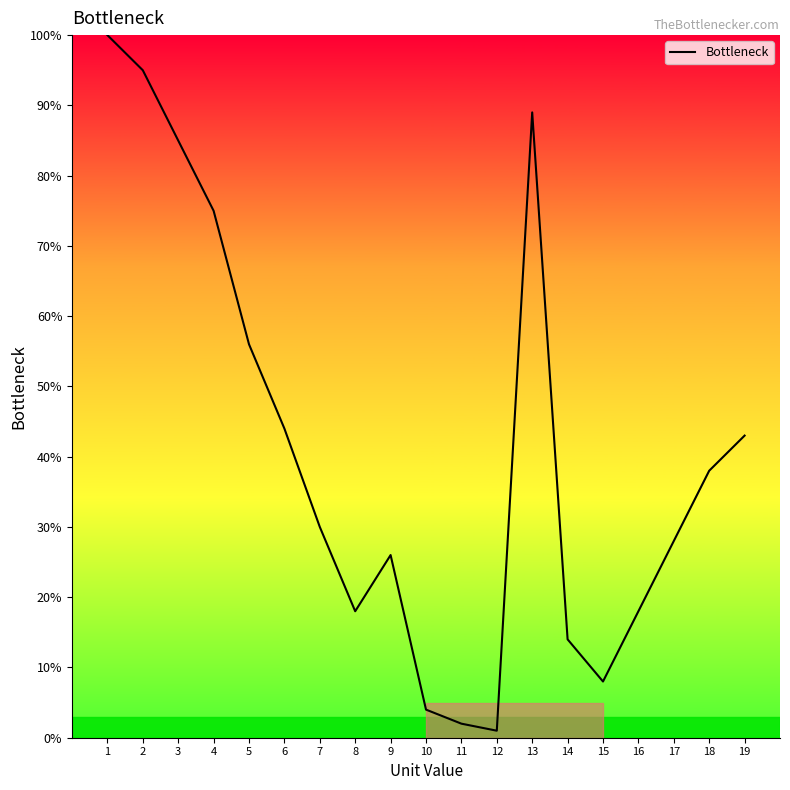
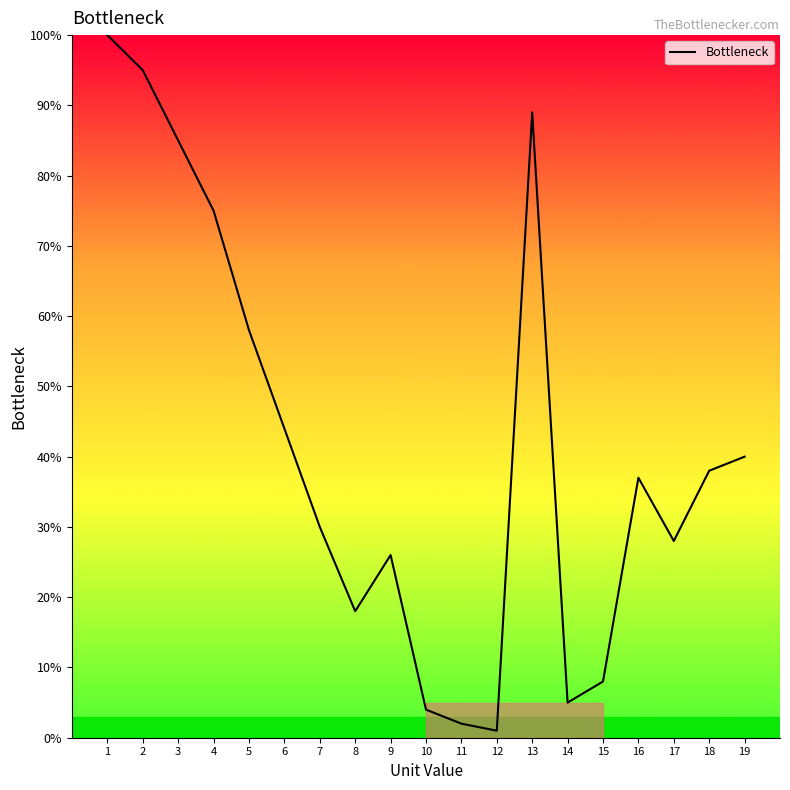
  {
    "1": "100%",
    "2": "95%",
    "3": "85%",
    "4": "75%",
-   "5": "56%",
+   "5": "58%",
    "6": "44%",
    "7": "30%",
    "8": "18%",
    "9": "26%",
    "10": "4%",
    "13": "89%",
-   "14": "14%",
+   "14": "5%",
    "15": "8%",
-   "16": "18%",
+   "16": "37%",
    "17": "28%",
    "18": "38%",
-   "19": "43%"
+   "19": "40%"
  }
